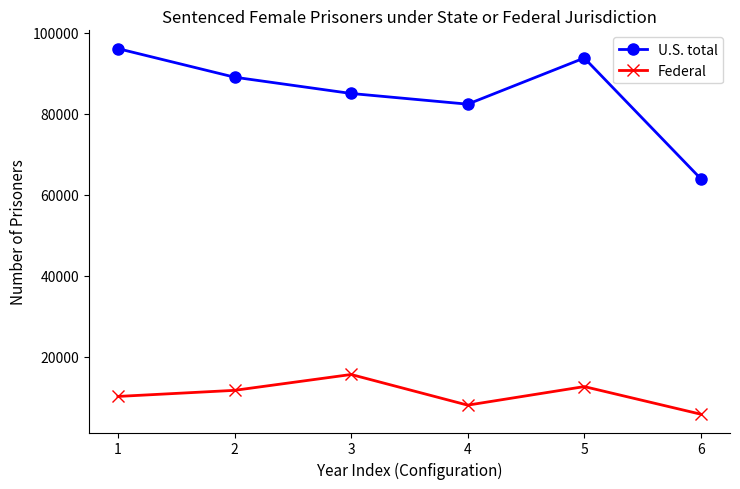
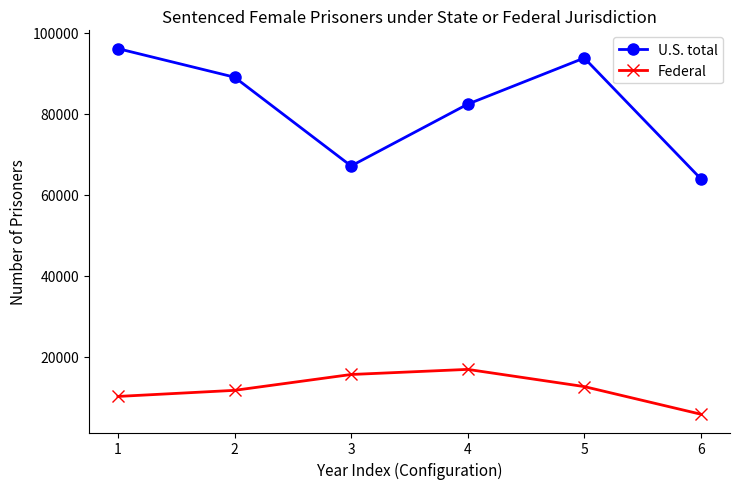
  {
    "U.S. total": {
      "1": 96000,
      "2": 89000,
-     "3": 85000,
+     "3": 67000,
      "4": 82000,
      "5": 94000,
      "6": 64000
    },
    "Federal": {
      "1": 10000,
      "2": 12000,
      "3": 16000,
-     "4": 8000,
+     "4": 17000,
      "5": 13000,
      "6": 6000
    }
  }
